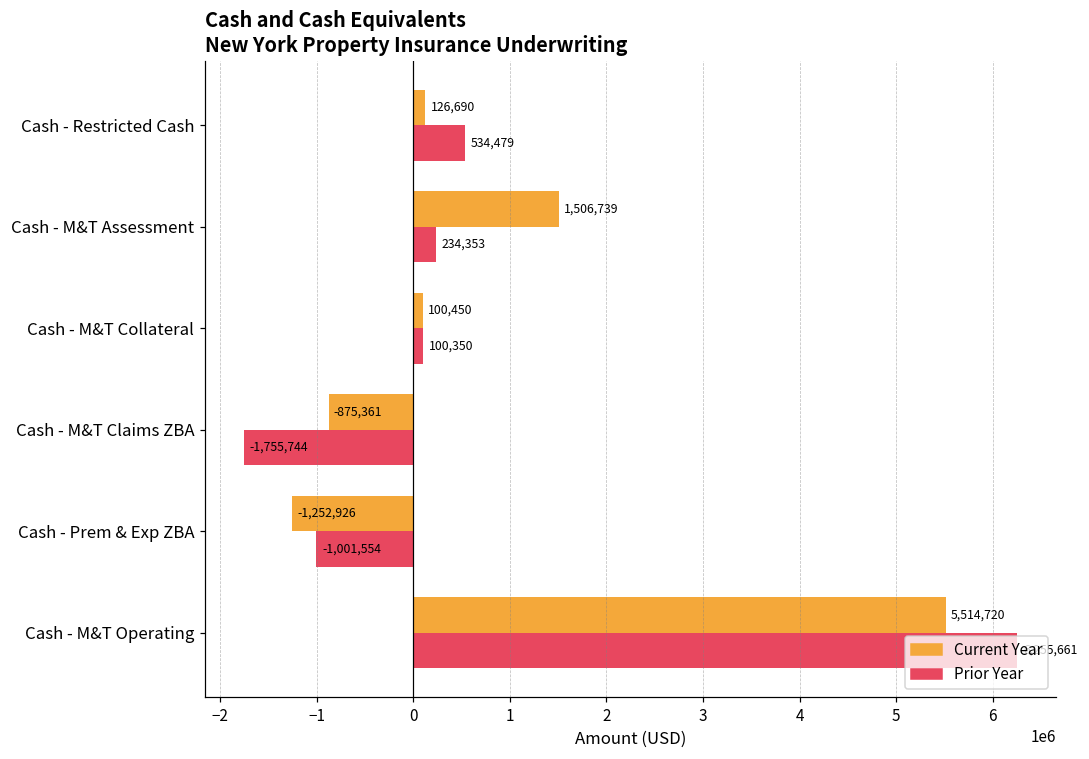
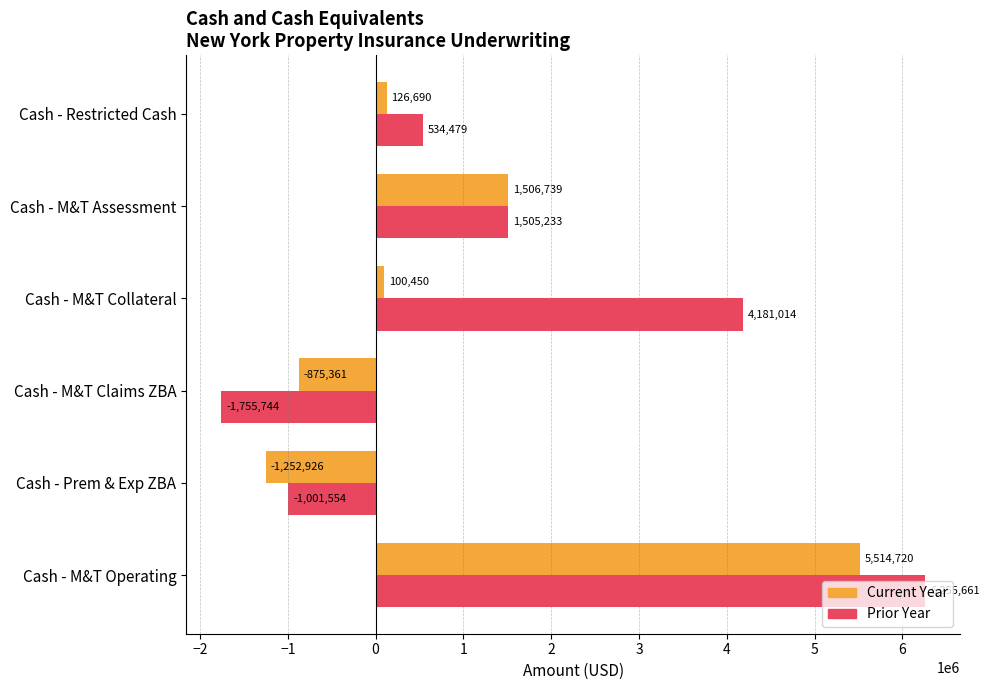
  {
    "Current Year": {
      "Cash - Restricted Cash": "126,690",
      "Cash - M&T Assessment": "1,506,739",
      "Cash - M&T Collateral": "100,450",
      "Cash - M&T Claims ZBA": "-875,361",
      "Cash - Prem & Exp ZBA": "-1,252,926",
      "Cash - M&T Operating": "5,514,720"
    },
    "Prior Year": {
      "Cash - Restricted Cash": "534,479",
-     "Cash - M&T Assessment": "234,353",
-     "Cash - M&T Collateral": "100,350",
+     "Cash - M&T Assessment": "1,505,233",
+     "Cash - M&T Collateral": "4,181,014",
      "Cash - M&T Claims ZBA": "-1,755,744",
      "Cash - Prem & Exp ZBA": "-1,001,554"
    }
  }
